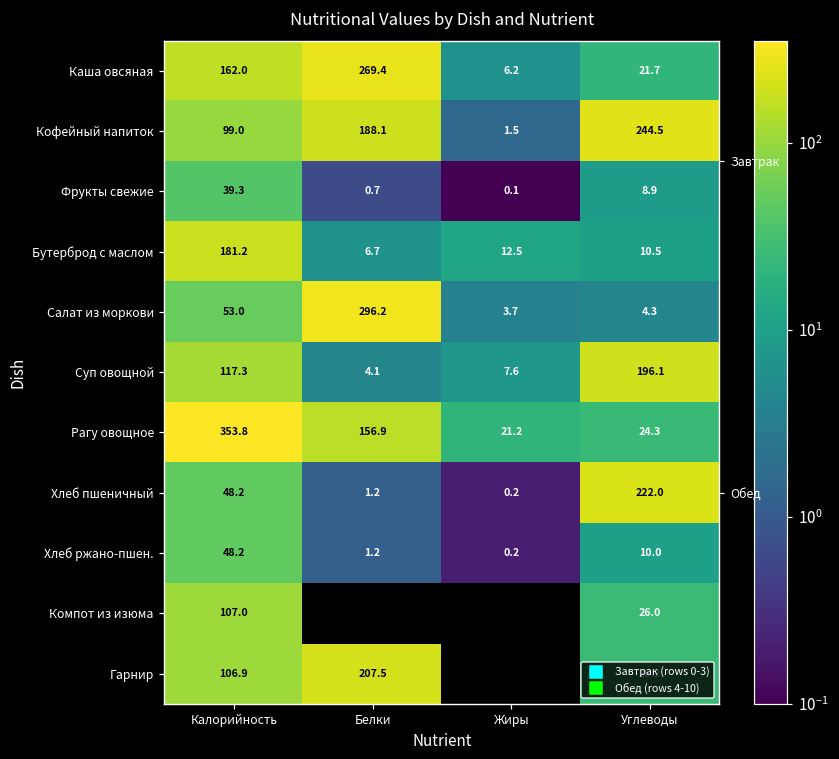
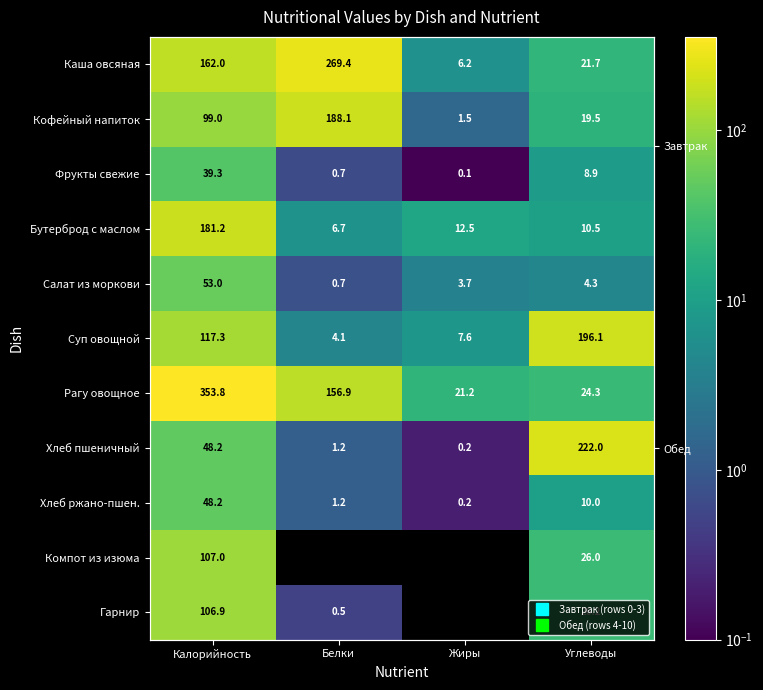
  {
    "Каша овсяная": {
      "Калорийность": 162.0,
      "Белки": 269.4,
      "Жиры": 6.2,
      "Углеводы": 21.7
    },
    "Кофейный напиток": {
      "Калорийность": 99.0,
      "Белки": 188.1,
      "Жиры": 1.5,
-     "Углеводы": 244.5
+     "Углеводы": 19.5
    },
    "Фрукты свежие": {
      "Калорийность": 39.3,
      "Белки": 0.7,
      "Жиры": 0.1,
      "Углеводы": 8.9
    },
    "Бутерброд с маслом": {
      "Калорийность": 181.2,
      "Белки": 6.7,
      "Жиры": 12.5,
      "Углеводы": 10.5
    },
    "Салат из моркови": {
      "Калорийность": 53.0,
-     "Белки": 296.2,
+     "Белки": 0.7,
      "Жиры": 3.7,
      "Углеводы": 4.3
    },
    "Суп овощной": {
      "Калорийность": 117.3,
      "Белки": 4.1,
      "Жиры": 7.6,
      "Углеводы": 196.1
    },
    "Рагу овощное": {
      "Калорийность": 353.8,
      "Белки": 156.9,
      "Жиры": 21.2,
      "Углеводы": 24.3
    },
    "Хлеб пшеничный": {
      "Калорийность": 48.2,
      "Белки": 1.2,
      "Жиры": 0.2,
      "Углеводы": 222.0
    },
    "Хлеб ржано-пшен.": {
      "Калорийность": 48.2,
      "Белки": 1.2,
      "Жиры": 0.2,
      "Углеводы": 10.0
    },
    "Компот из изюма": {
      "Калорийность": 107.0,
      "Углеводы": 26.0
    },
    "Гарнир": {
      "Калорийность": 106.9,
-     "Белки": 207.5
+     "Белки": 0.5
    }
  }
